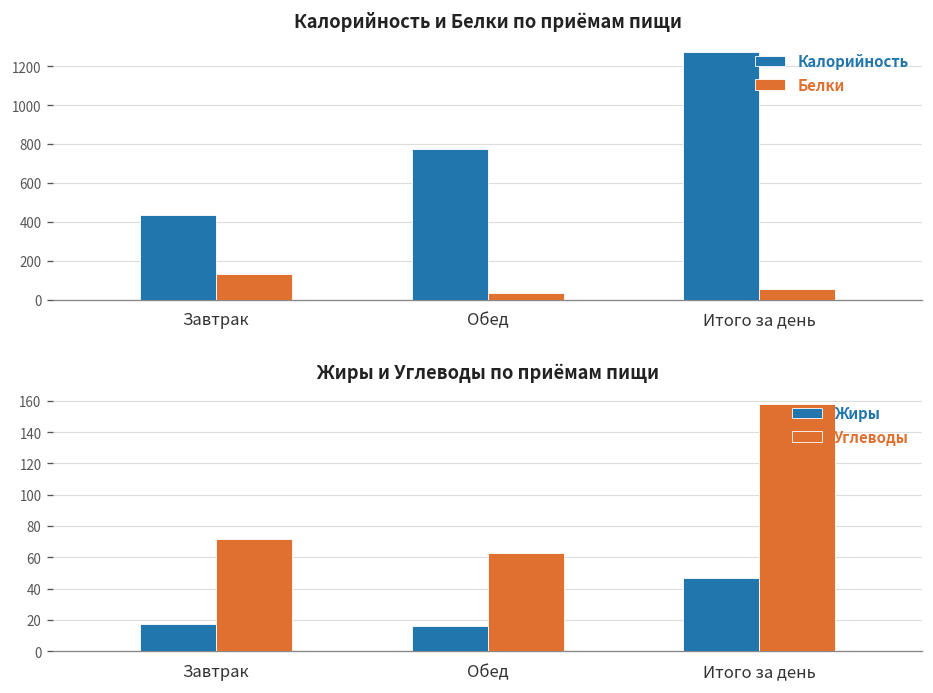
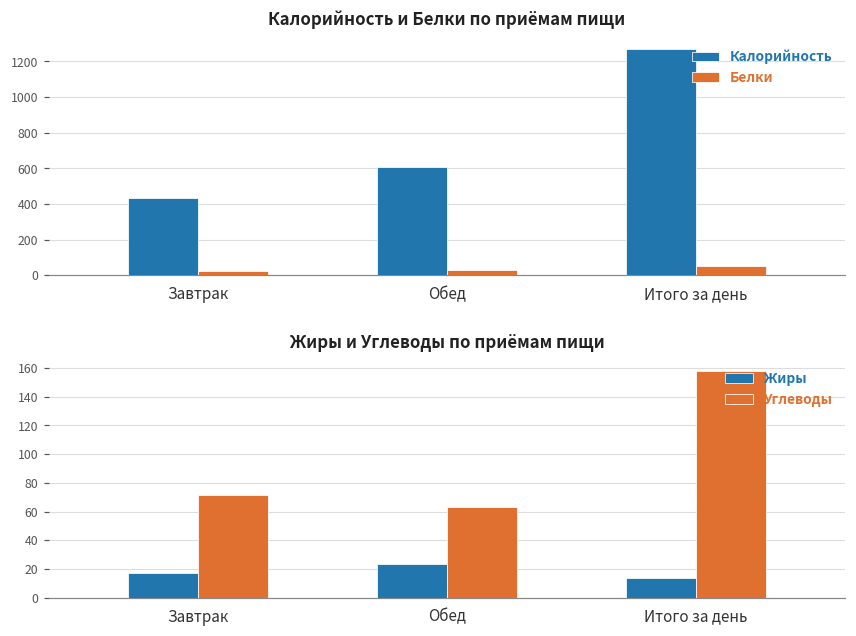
  {
    "Калорийность и Белки по приёмам пищи": {
      "Калорийность": {
        "Завтрак": 440,
-       "Обед": 770,
+       "Обед": 610,
        "Итого за день": 1270
      },
      "Белки": {
-       "Завтрак": 130,
+       "Завтрак": 20,
        "Обед": 30,
        "Итого за день": 60
      }
    },
    "Жиры и Углеводы по приёмам пищи": {
      "Жиры": {
        "Завтрак": 17,
-       "Обед": 16,
-       "Итого за день": 47
+       "Обед": 24,
+       "Итого за день": 14
      },
      "Углеводы": {
        "Завтрак": 71,
        "Обед": 63,
        "Итого за день": 158
      }
    }
  }
